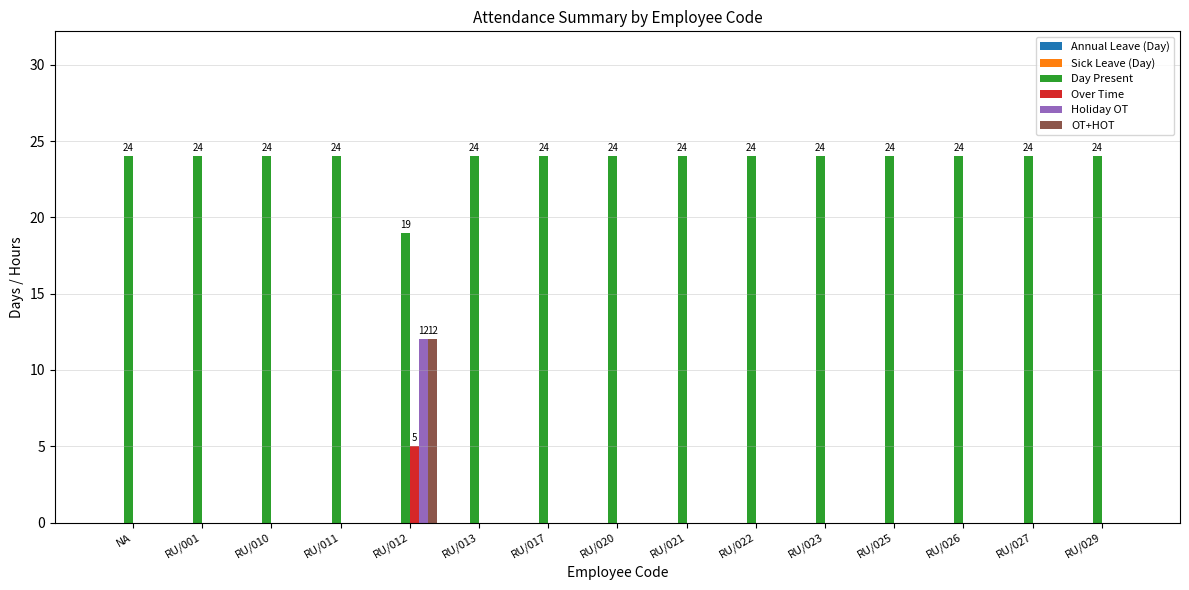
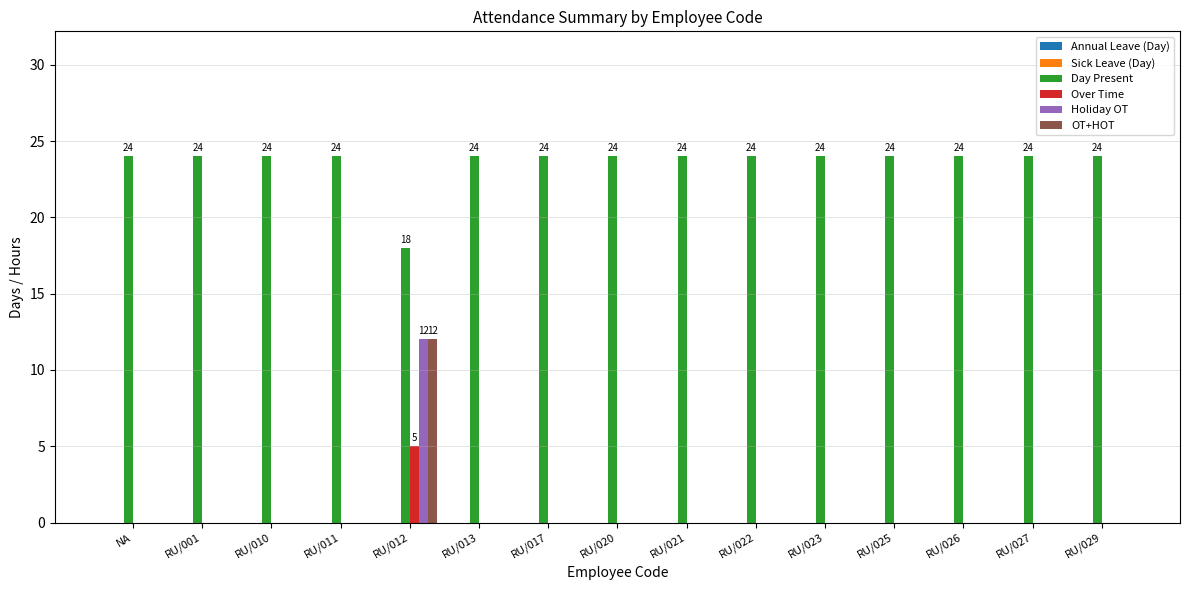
  {
    "Annual Leave (Day)": {
      "NA": 0.0,
      "RU/001": 0.0,
      "RU/010": 0.0,
      "RU/011": 0.0,
      "RU/012": 0.0,
      "RU/013": 0.0,
      "RU/017": 0.0,
      "RU/020": 0.0,
      "RU/021": 0.0,
      "RU/022": 0.0,
      "RU/023": 0.0,
      "RU/025": 0.0,
      "RU/026": 0.0,
      "RU/027": 0.0,
      "RU/029": 0.0
    },
    "Sick Leave (Day)": {
      "NA": 0.0,
      "RU/001": 0.0,
      "RU/010": 0.0,
      "RU/011": 0.0,
      "RU/012": 0.0,
      "RU/013": 0.0,
      "RU/017": 0.0,
      "RU/020": 0.0,
      "RU/021": 0.0,
      "RU/022": 0.0,
      "RU/023": 0.0,
      "RU/025": 0.0,
      "RU/026": 0.0,
      "RU/027": 0.0,
      "RU/029": 0.0
    },
    "Day Present": {
      "NA": 24,
      "RU/001": 24,
      "RU/010": 24,
      "RU/011": 24,
-     "RU/012": 19,
+     "RU/012": 18,
      "RU/013": 24,
      "RU/017": 24,
      "RU/020": 24,
      "RU/021": 24,
      "RU/022": 24,
      "RU/023": 24,
      "RU/025": 24,
      "RU/026": 24,
      "RU/027": 24,
      "RU/029": 24
    },
    "Over Time": {
      "RU/012": 5
    },
    "Holiday OT": {
      "NA": 0.0,
      "RU/001": 0.0,
      "RU/010": 0.0,
      "RU/011": 0.0,
      "RU/013": 0.0,
      "RU/017": 0.0,
      "RU/020": 0.0,
      "RU/021": 0.0,
      "RU/022": 0.0,
      "RU/023": 0.0,
      "RU/025": 0.0,
      "RU/026": 0.0,
      "RU/027": 0.0,
      "RU/029": 0.0
    },
    "OT+HOT": {
      "NA": 0.0,
      "RU/001": 0.0,
      "RU/010": 0.0,
      "RU/011": 0.0,
      "RU/013": 0.0,
      "RU/017": 0.0,
      "RU/020": 0.0,
      "RU/021": 0.0,
      "RU/022": 0.0,
      "RU/023": 0.0,
      "RU/025": 0.0,
      "RU/026": 0.0,
      "RU/027": 0.0,
      "RU/029": 0.0
    }
  }
